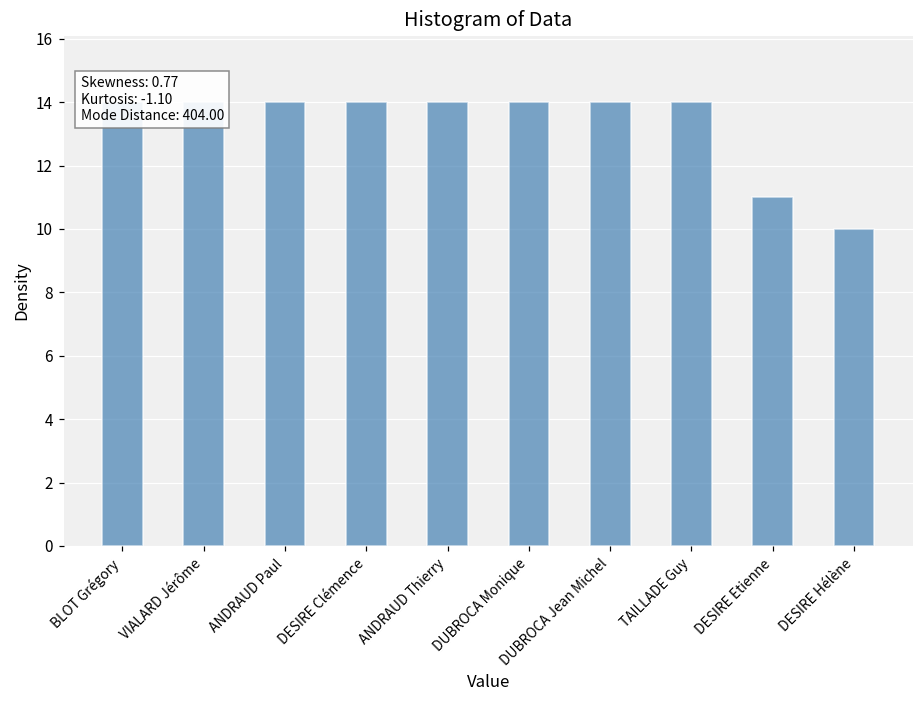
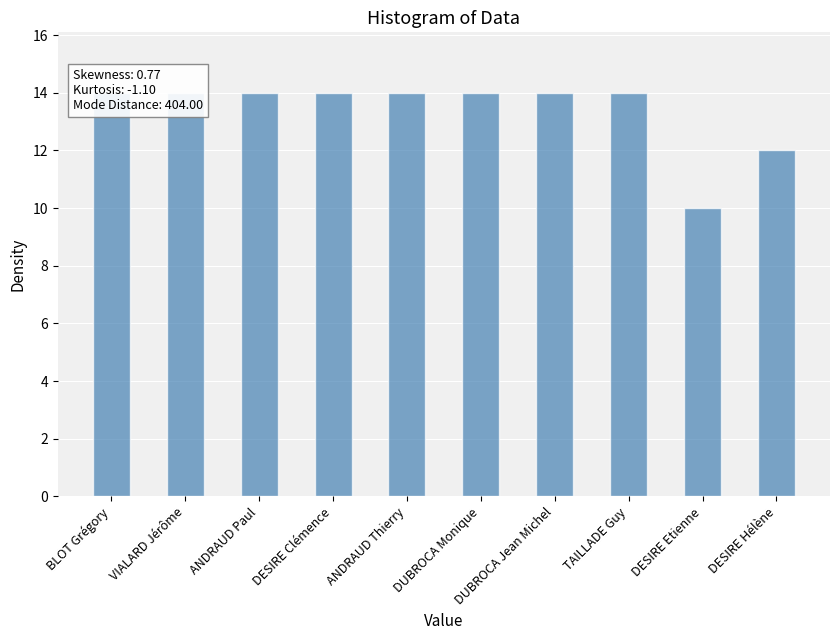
  {
    "ANDRAUD Paul": 14,
    "DESIRE Clémence": 14,
    "ANDRAUD Thierry": 14,
    "DUBROCA Monique": 14,
    "DUBROCA Jean Michel": 14,
    "TAILLADE Guy": 14,
-   "DESIRE Etienne": 11,
-   "DESIRE Hélène": 10
+   "DESIRE Etienne": 10,
+   "DESIRE Hélène": 12
  }
